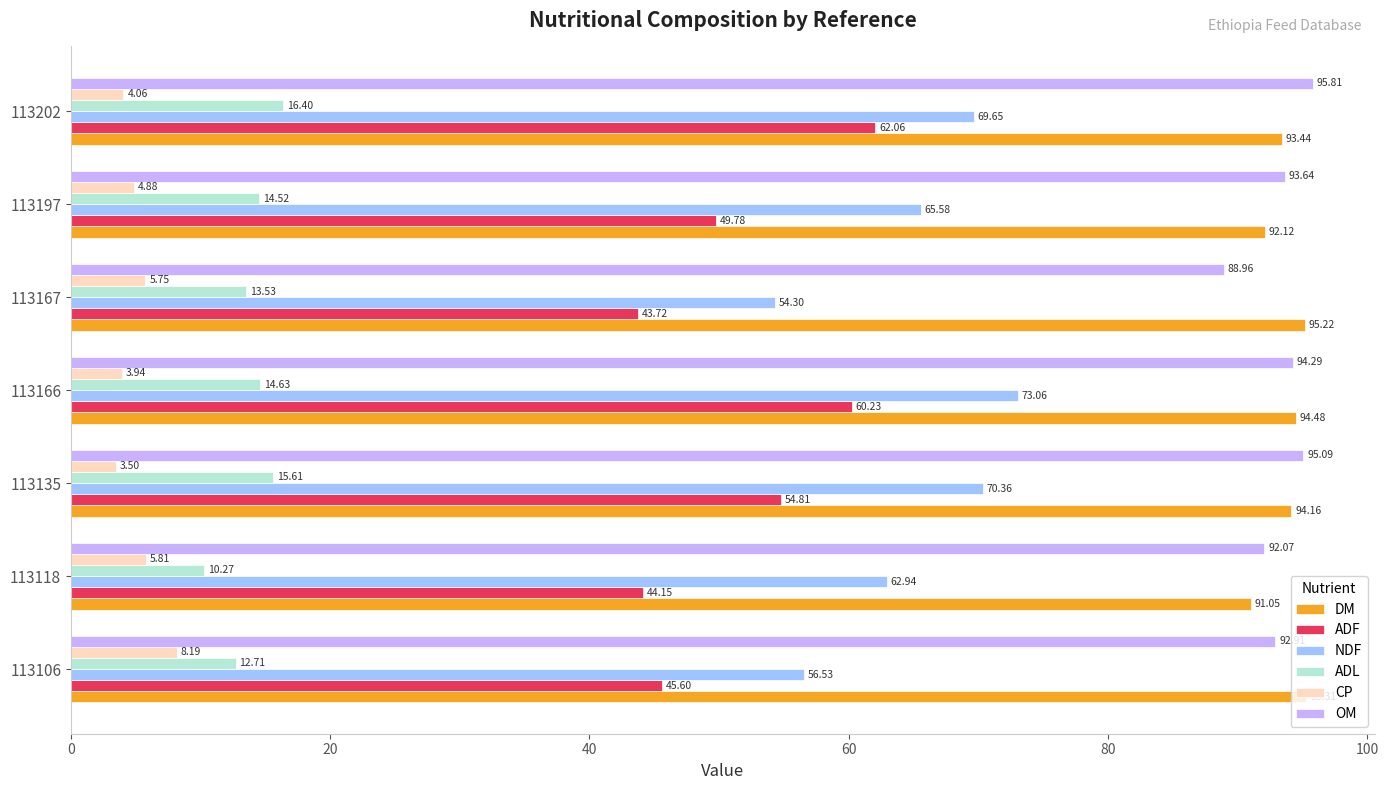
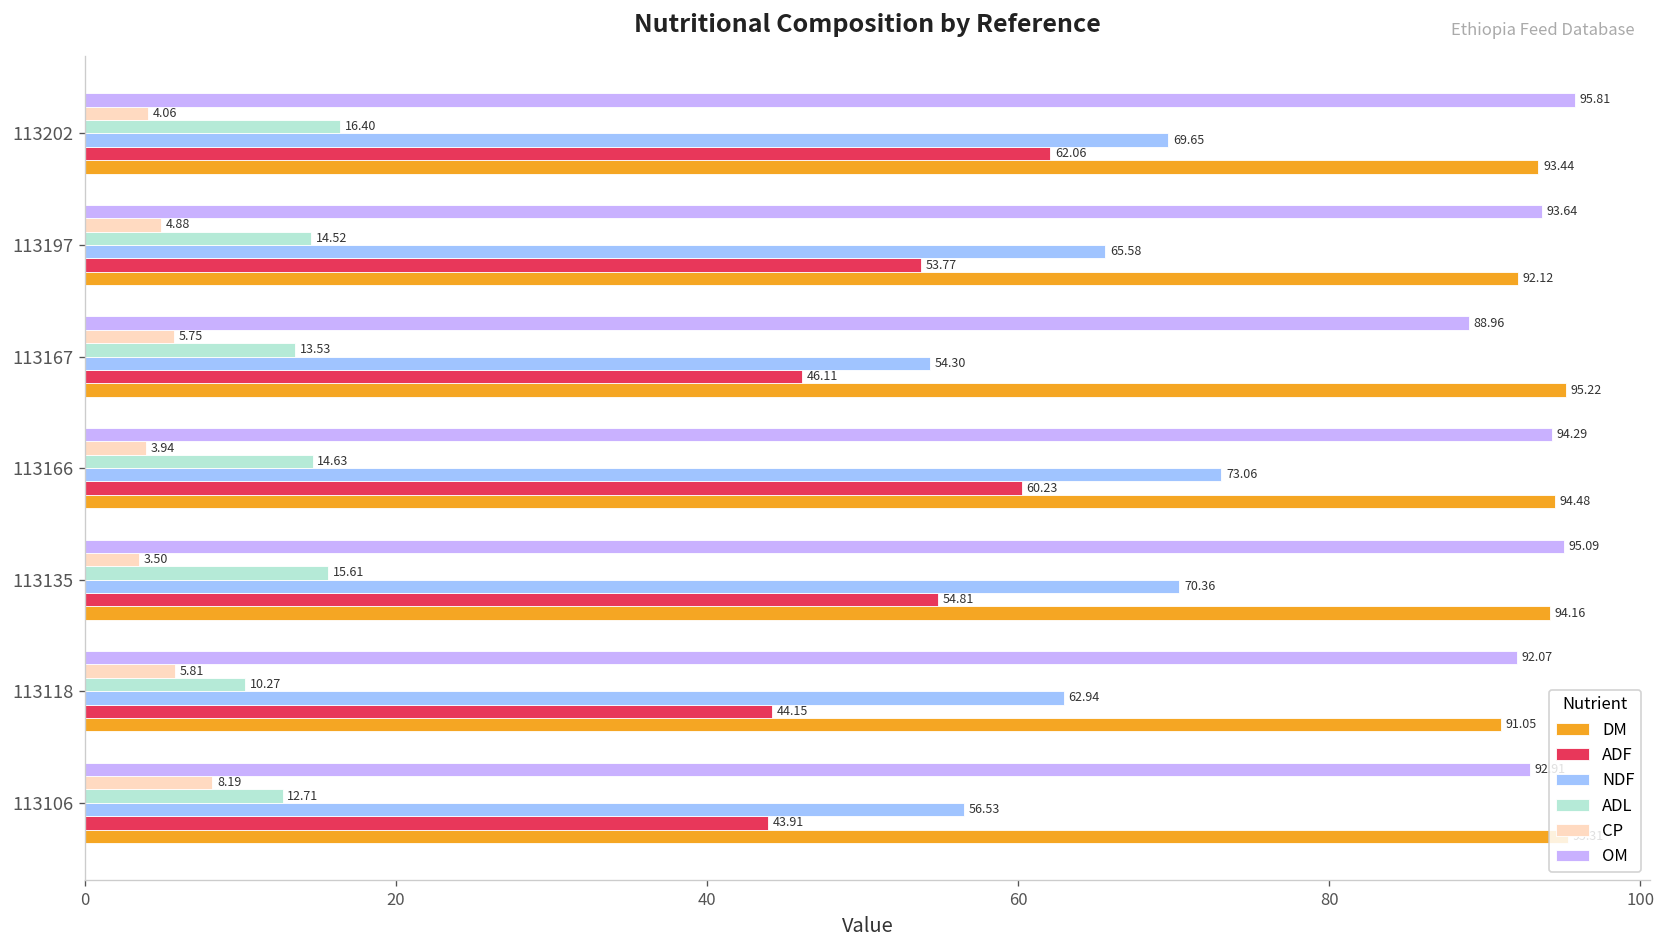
  {
    "DM": {
      "113202": 93.44,
      "113197": 92.12,
      "113167": 95.22,
      "113166": 94.48,
      "113135": 94.16,
      "113118": 91.05
    },
    "ADF": {
      "113202": 62.06,
-     "113197": 49.78,
-     "113167": 43.72,
+     "113197": 53.77,
+     "113167": 46.11,
      "113166": 60.23,
      "113135": 54.81,
      "113118": 44.15,
-     "113106": 45.60
+     "113106": 43.91
    },
    "CP": {
      "113202": 4.06,
      "113197": 4.88,
      "113167": 5.75,
      "113166": 3.94,
      "113135": 3.50,
      "113118": 5.81,
      "113106": 8.19
    }
  }
